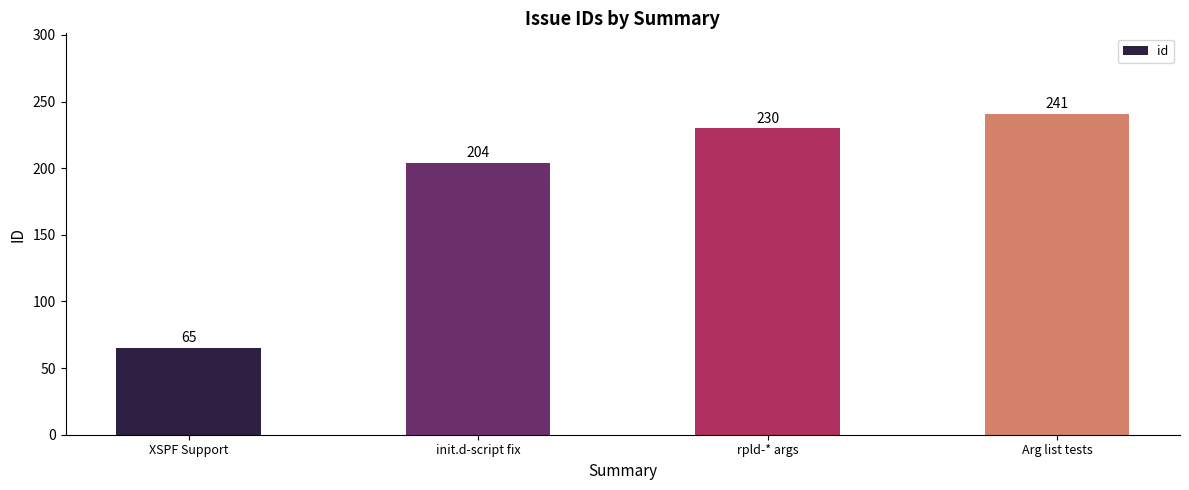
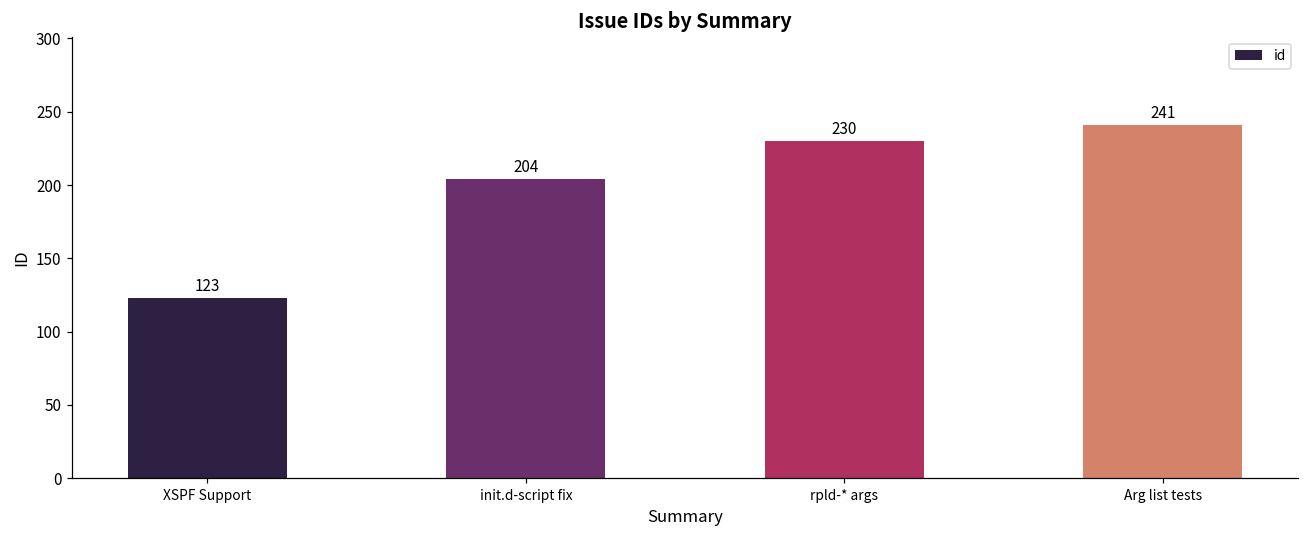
  {
-   "XSPF Support": 65,
+   "XSPF Support": 123,
    "init.d-script fix": 204,
    "rpld-* args": 230,
    "Arg list tests": 241
  }
